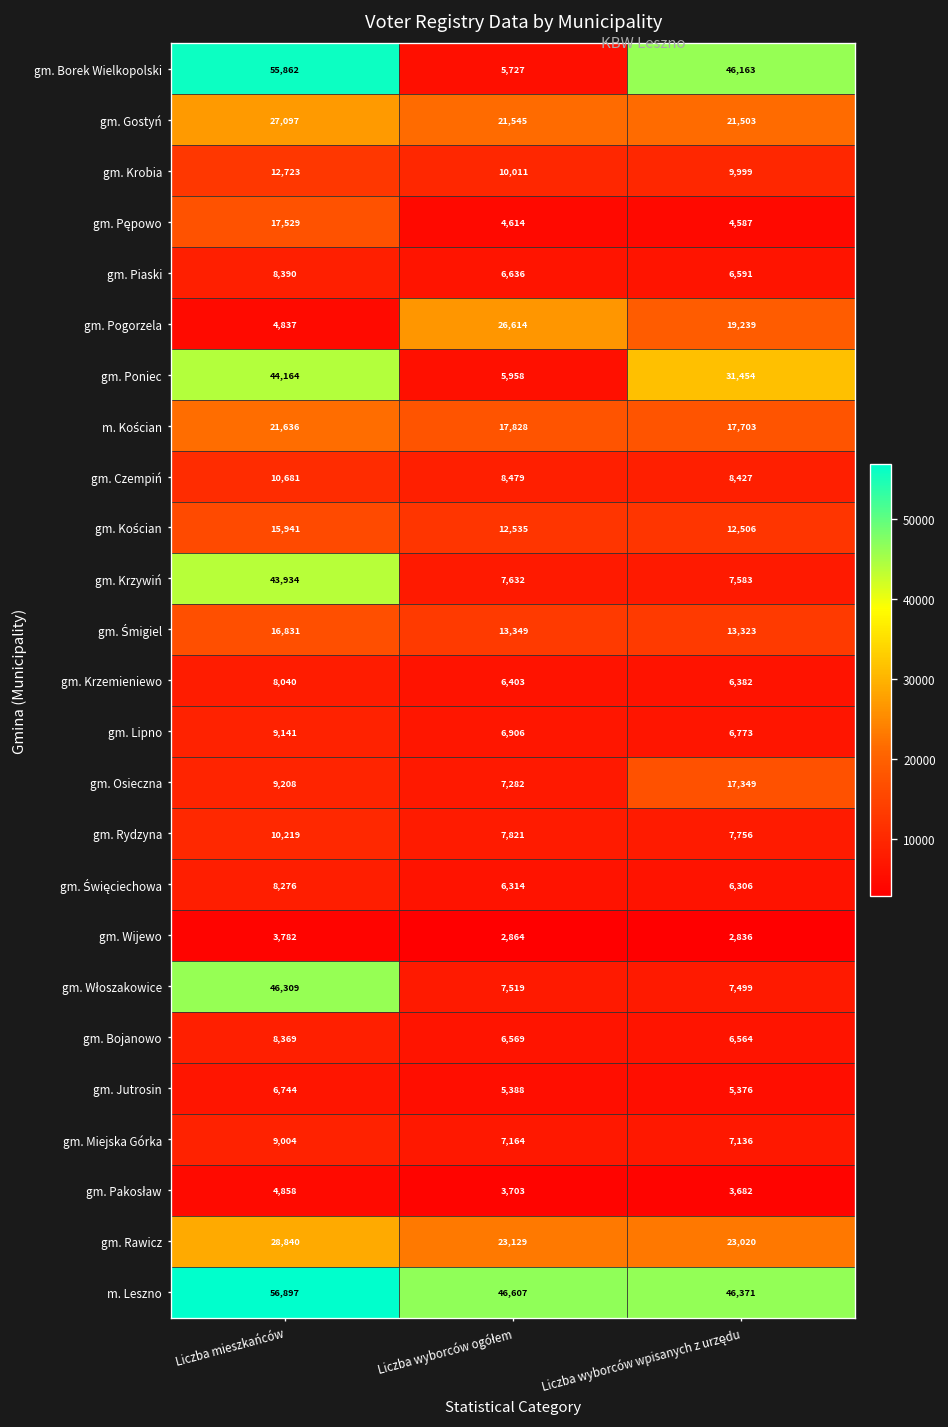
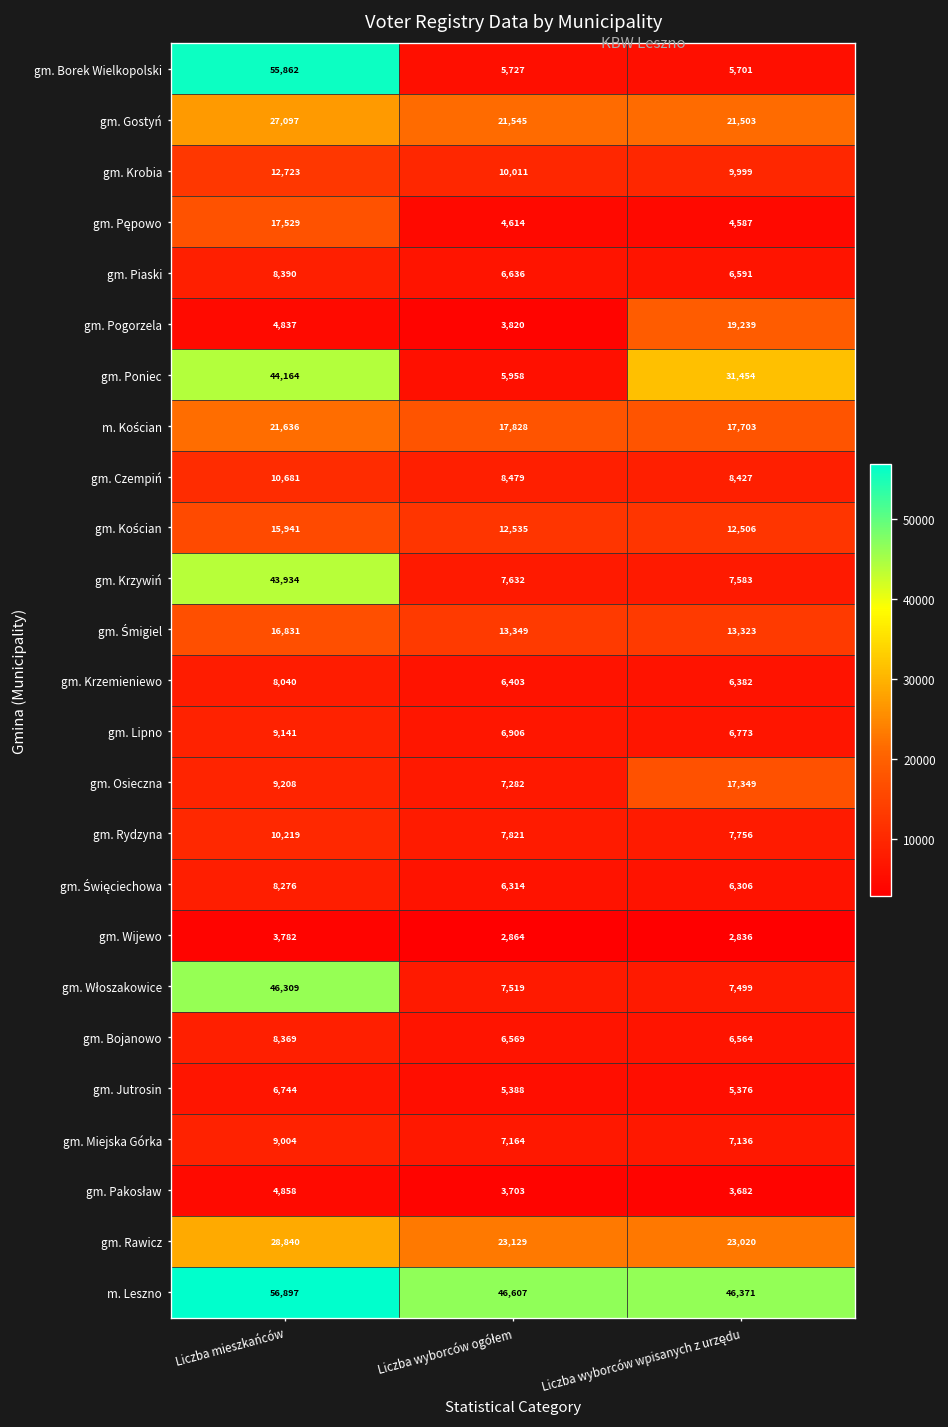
  {
    "gm. Borek Wielkopolski": {
      "Liczba mieszkańców": "55,862",
      "Liczba wyborców ogółem": "5,727",
-     "Liczba wyborców wpisanych z urzędu": "46,163"
+     "Liczba wyborców wpisanych z urzędu": "5,701"
    },
    "gm. Gostyń": {
      "Liczba mieszkańców": "27,097",
      "Liczba wyborców ogółem": "21,545",
      "Liczba wyborców wpisanych z urzędu": "21,503"
    },
    "gm. Krobia": {
      "Liczba mieszkańców": "12,723",
      "Liczba wyborców ogółem": "10,011",
      "Liczba wyborców wpisanych z urzędu": "9,999"
    },
    "gm. Pępowo": {
      "Liczba mieszkańców": "17,529",
      "Liczba wyborców ogółem": "4,614",
      "Liczba wyborców wpisanych z urzędu": "4,587"
    },
    "gm. Piaski": {
      "Liczba mieszkańców": "8,390",
      "Liczba wyborców ogółem": "6,636",
      "Liczba wyborców wpisanych z urzędu": "6,591"
    },
    "gm. Pogorzela": {
      "Liczba mieszkańców": "4,837",
-     "Liczba wyborców ogółem": "26,614",
+     "Liczba wyborców ogółem": "3,820",
      "Liczba wyborców wpisanych z urzędu": "19,239"
    },
    "gm. Poniec": {
      "Liczba mieszkańców": "44,164",
      "Liczba wyborców ogółem": "5,958",
      "Liczba wyborców wpisanych z urzędu": "31,454"
    },
    "m. Kościan": {
      "Liczba mieszkańców": "21,636",
      "Liczba wyborców ogółem": "17,828",
      "Liczba wyborców wpisanych z urzędu": "17,703"
    },
    "gm. Czempiń": {
      "Liczba mieszkańców": "10,681",
      "Liczba wyborców ogółem": "8,479",
      "Liczba wyborców wpisanych z urzędu": "8,427"
    },
    "gm. Kościan": {
      "Liczba mieszkańców": "15,941",
      "Liczba wyborców ogółem": "12,535",
      "Liczba wyborców wpisanych z urzędu": "12,506"
    },
    "gm. Krzywiń": {
      "Liczba mieszkańców": "43,934",
      "Liczba wyborców ogółem": "7,632",
      "Liczba wyborców wpisanych z urzędu": "7,583"
    },
    "gm. Śmigiel": {
      "Liczba mieszkańców": "16,831",
      "Liczba wyborców ogółem": "13,349",
      "Liczba wyborców wpisanych z urzędu": "13,323"
    },
    "gm. Krzemieniewo": {
      "Liczba mieszkańców": "8,040",
      "Liczba wyborców ogółem": "6,403",
      "Liczba wyborców wpisanych z urzędu": "6,382"
    },
    "gm. Lipno": {
      "Liczba mieszkańców": "9,141",
      "Liczba wyborców ogółem": "6,906",
      "Liczba wyborców wpisanych z urzędu": "6,773"
    },
    "gm. Osieczna": {
      "Liczba mieszkańców": "9,208",
      "Liczba wyborców ogółem": "7,282",
      "Liczba wyborców wpisanych z urzędu": "17,349"
    },
    "gm. Rydzyna": {
      "Liczba mieszkańców": "10,219",
      "Liczba wyborców ogółem": "7,821",
      "Liczba wyborców wpisanych z urzędu": "7,756"
    },
    "gm. Święciechowa": {
      "Liczba mieszkańców": "8,276",
      "Liczba wyborców ogółem": "6,314",
      "Liczba wyborców wpisanych z urzędu": "6,306"
    },
    "gm. Wijewo": {
      "Liczba mieszkańców": "3,782",
      "Liczba wyborców ogółem": "2,864",
      "Liczba wyborców wpisanych z urzędu": "2,836"
    },
    "gm. Włoszakowice": {
      "Liczba mieszkańców": "46,309",
      "Liczba wyborców ogółem": "7,519",
      "Liczba wyborców wpisanych z urzędu": "7,499"
    },
    "gm. Bojanowo": {
      "Liczba mieszkańców": "8,369",
      "Liczba wyborców ogółem": "6,569",
      "Liczba wyborców wpisanych z urzędu": "6,564"
    },
    "gm. Jutrosin": {
      "Liczba mieszkańców": "6,744",
      "Liczba wyborców ogółem": "5,388",
      "Liczba wyborców wpisanych z urzędu": "5,376"
    },
    "gm. Miejska Górka": {
      "Liczba mieszkańców": "9,004",
      "Liczba wyborców ogółem": "7,164",
      "Liczba wyborców wpisanych z urzędu": "7,136"
    },
    "gm. Pakosław": {
      "Liczba mieszkańców": "4,858",
      "Liczba wyborców ogółem": "3,703",
      "Liczba wyborców wpisanych z urzędu": "3,682"
    },
    "gm. Rawicz": {
      "Liczba mieszkańców": "28,840",
      "Liczba wyborców ogółem": "23,129",
      "Liczba wyborców wpisanych z urzędu": "23,020"
    },
    "m. Leszno": {
      "Liczba mieszkańców": "56,897",
      "Liczba wyborców ogółem": "46,607",
      "Liczba wyborców wpisanych z urzędu": "46,371"
    }
  }
